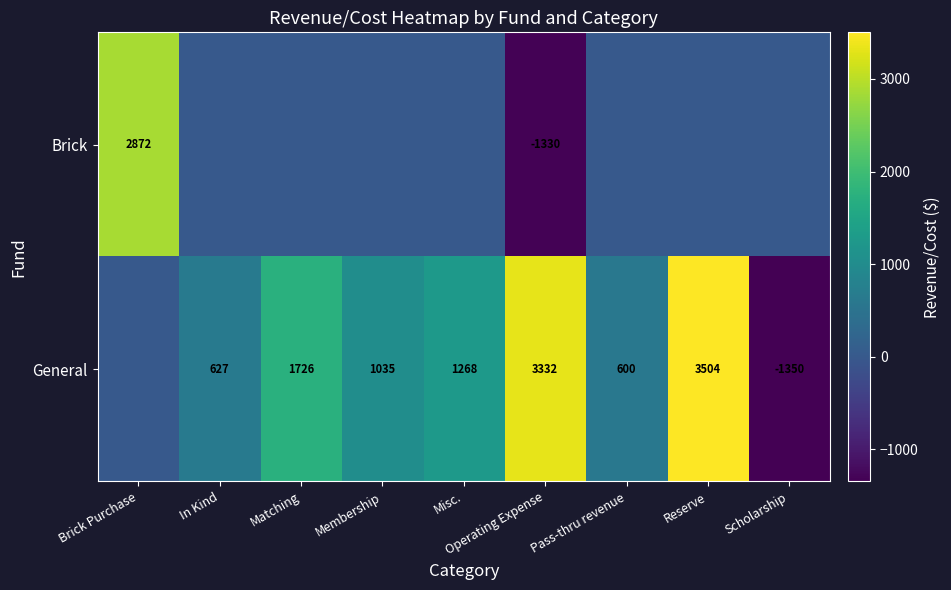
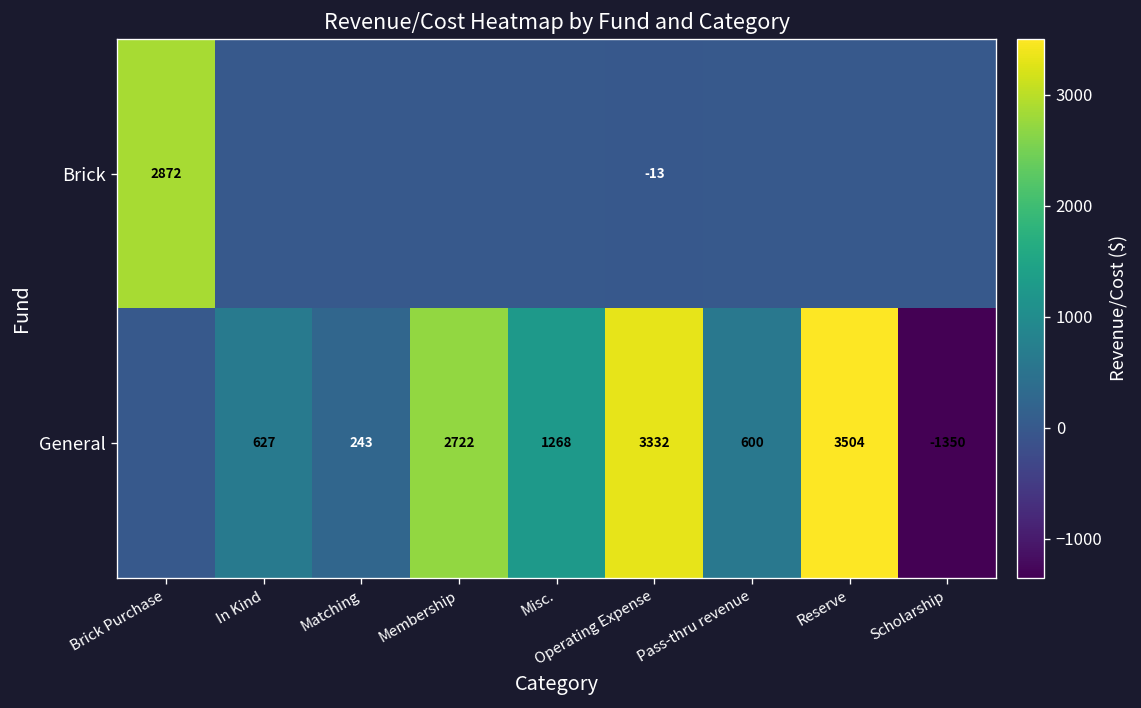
  {
    "Brick": {
      "Brick Purchase": 2872,
-     "Operating Expense": -1330
+     "Operating Expense": -13
    },
    "General": {
      "In Kind": 627,
-     "Matching": 1726,
-     "Membership": 1035,
+     "Matching": 243,
+     "Membership": 2722,
      "Misc.": 1268,
      "Operating Expense": 3332,
      "Pass-thru revenue": 600,
      "Reserve": 3504,
      "Scholarship": -1350
    }
  }
